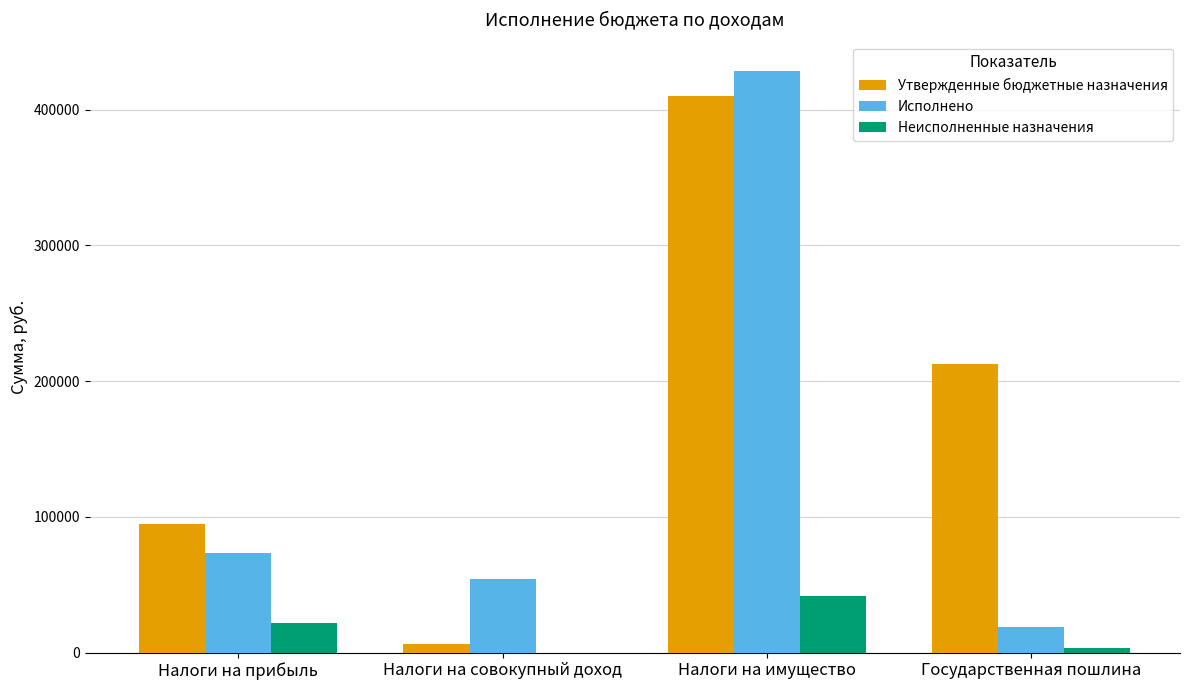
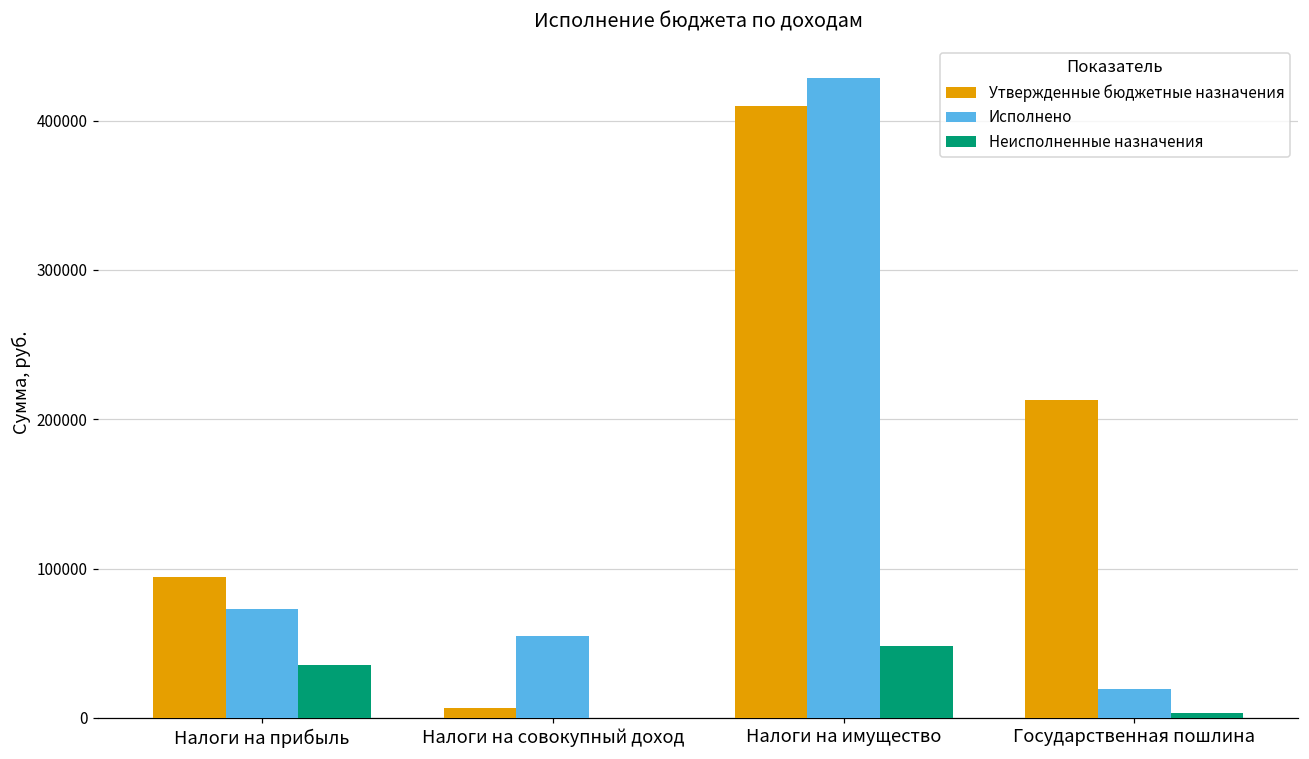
  {
    "Утвержденные бюджетные назначения": {
      "Налоги на прибыль": 95000,
      "Налоги на совокупный доход": 7000,
      "Налоги на имущество": 410000,
      "Государственная пошлина": 213000
    },
    "Исполнено": {
      "Налоги на прибыль": 73000,
      "Налоги на совокупный доход": 55000,
      "Налоги на имущество": 429000,
      "Государственная пошлина": 19000
    },
    "Неисполненные назначения": {
-     "Налоги на прибыль": 21000,
+     "Налоги на прибыль": 35000,
      "Налоги на совокупный доход": 0,
-     "Налоги на имущество": 42000,
+     "Налоги на имущество": 48000,
      "Государственная пошлина": 3000
    }
  }
